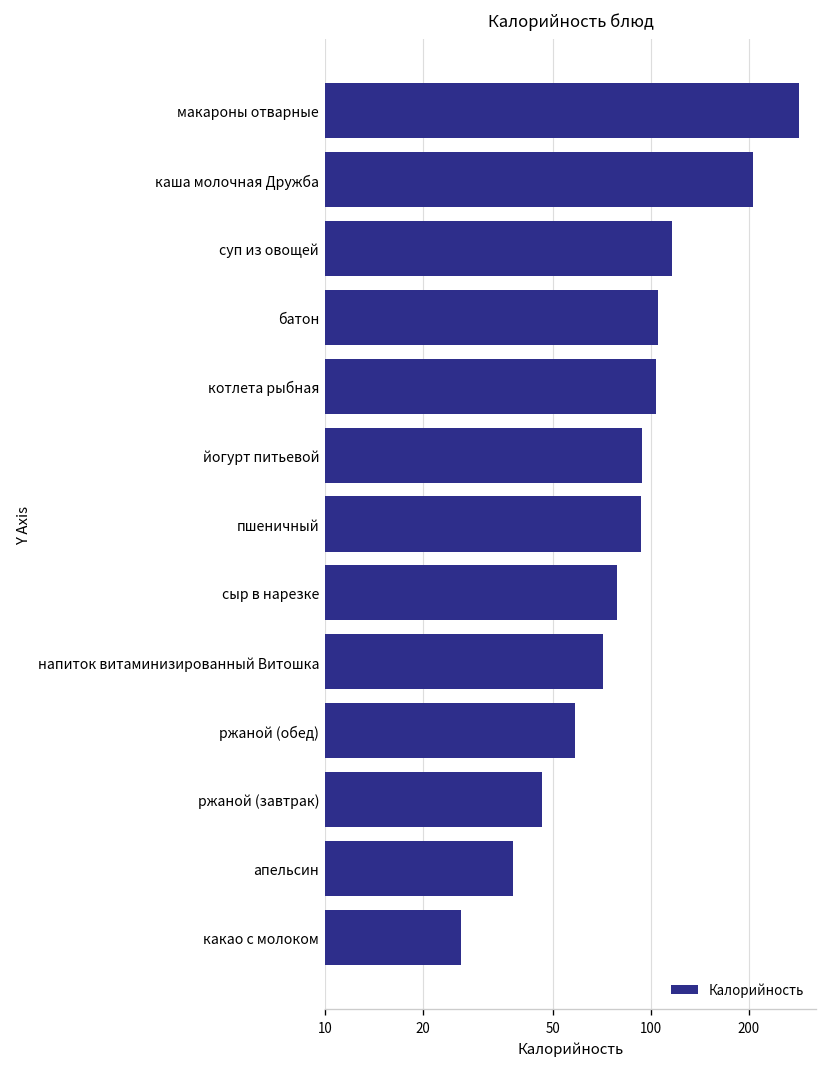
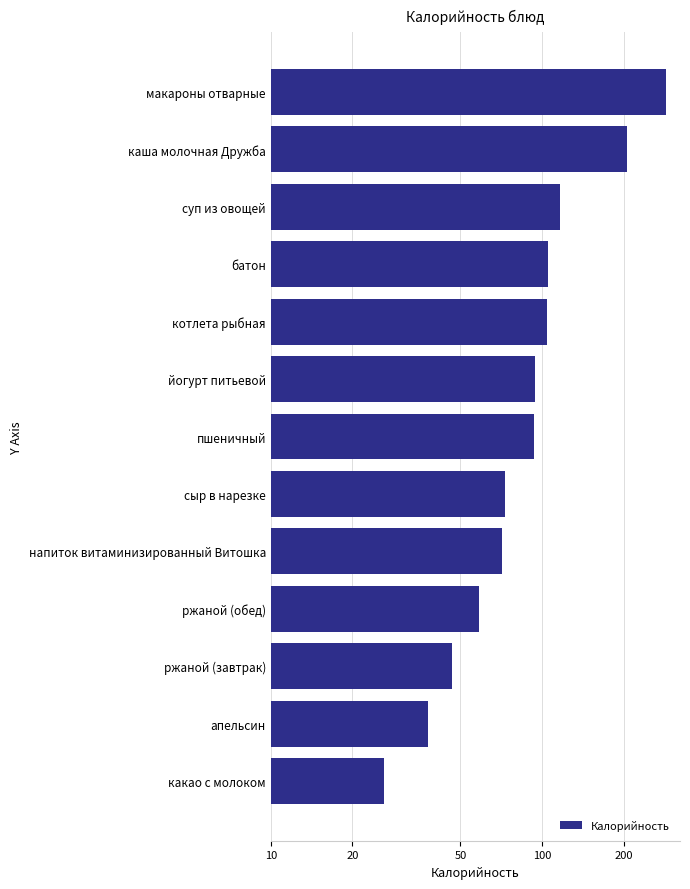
  {
    "макароны отварные": 290,
    "каша молочная Дружба": 210,
    "суп из овощей": 116,
    "батон": 105,
    "котлета рыбная": 104,
    "йогурт питьевой": 94,
    "пшеничный": 94,
-   "сыр в нарезке": 79,
+   "сыр в нарезке": 73,
    "напиток витаминизированный Витошка": 71,
    "ржаной (обед)": 59,
    "ржаной (завтрак)": 46,
    "апельсин": 38,
    "какао с молоком": 26
  }
